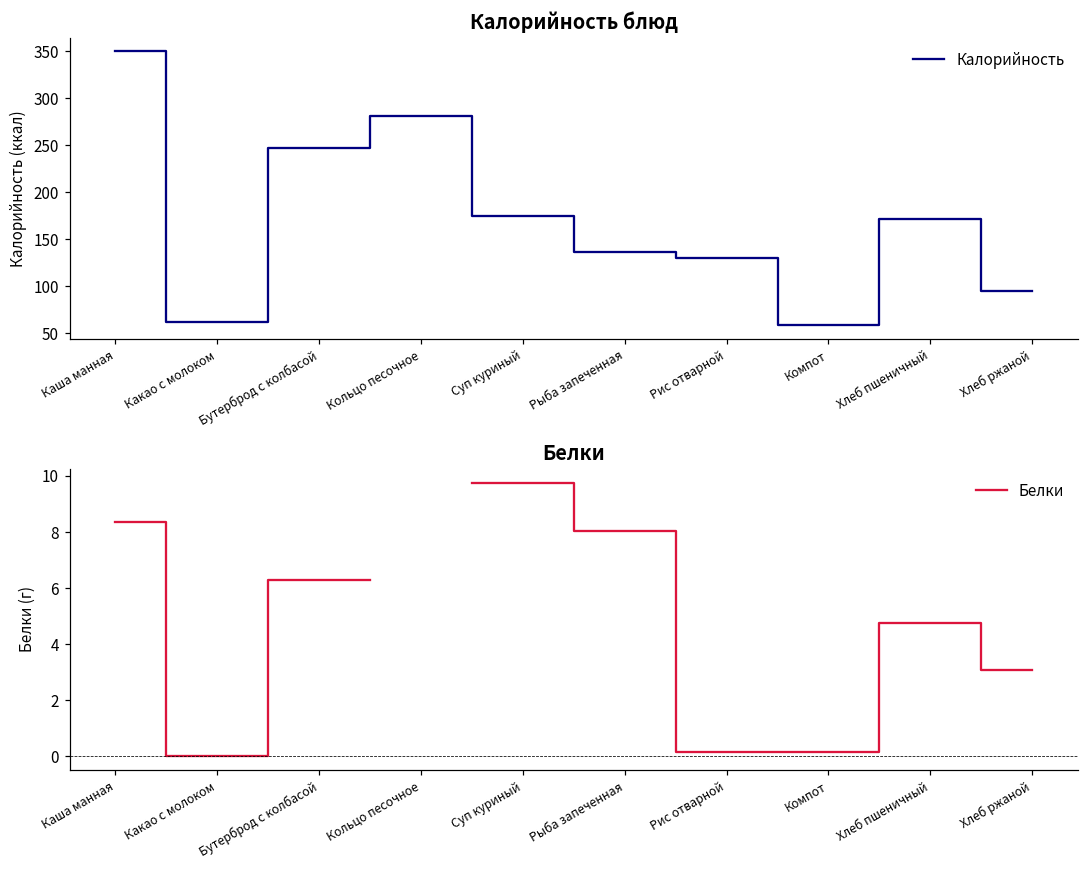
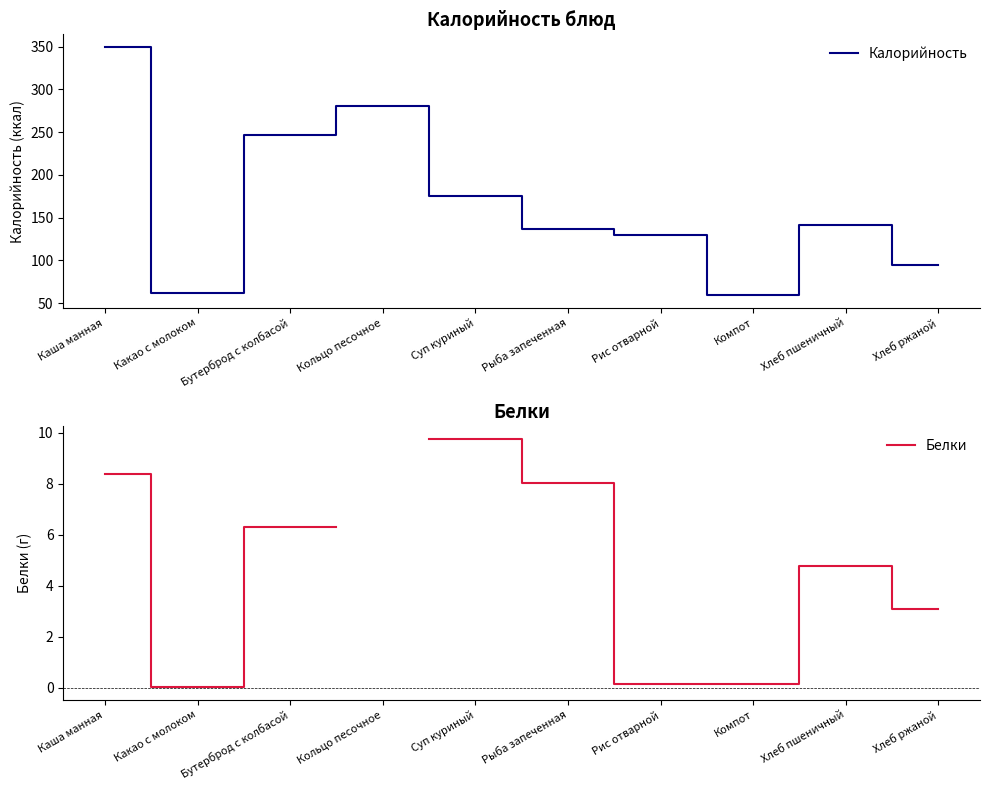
  {
    "Калорийность блюд": {
      "Каша манная": 350,
      "Какао с молоком": 60,
      "Бутерброд с колбасой": 250,
      "Кольцо песочное": 280,
      "Суп куриный": 180,
      "Рыба запеченная": 140,
      "Рис отварной": 130,
      "Компот": 60,
-     "Хлеб пшеничный": 170,
+     "Хлеб пшеничный": 140,
      "Хлеб ржаной": 100
    },
    "Белки": {
      "Каша манная": 8.4,
      "Какао с молоком": 0.0,
      "Бутерброд с колбасой": 6.3,
      "Суп куриный": 9.8,
      "Рыба запеченная": 8.0,
      "Рис отварной": 0.2,
      "Компот": 0.2,
      "Хлеб пшеничный": 4.8,
      "Хлеб ржаной": 3.1
    }
  }
